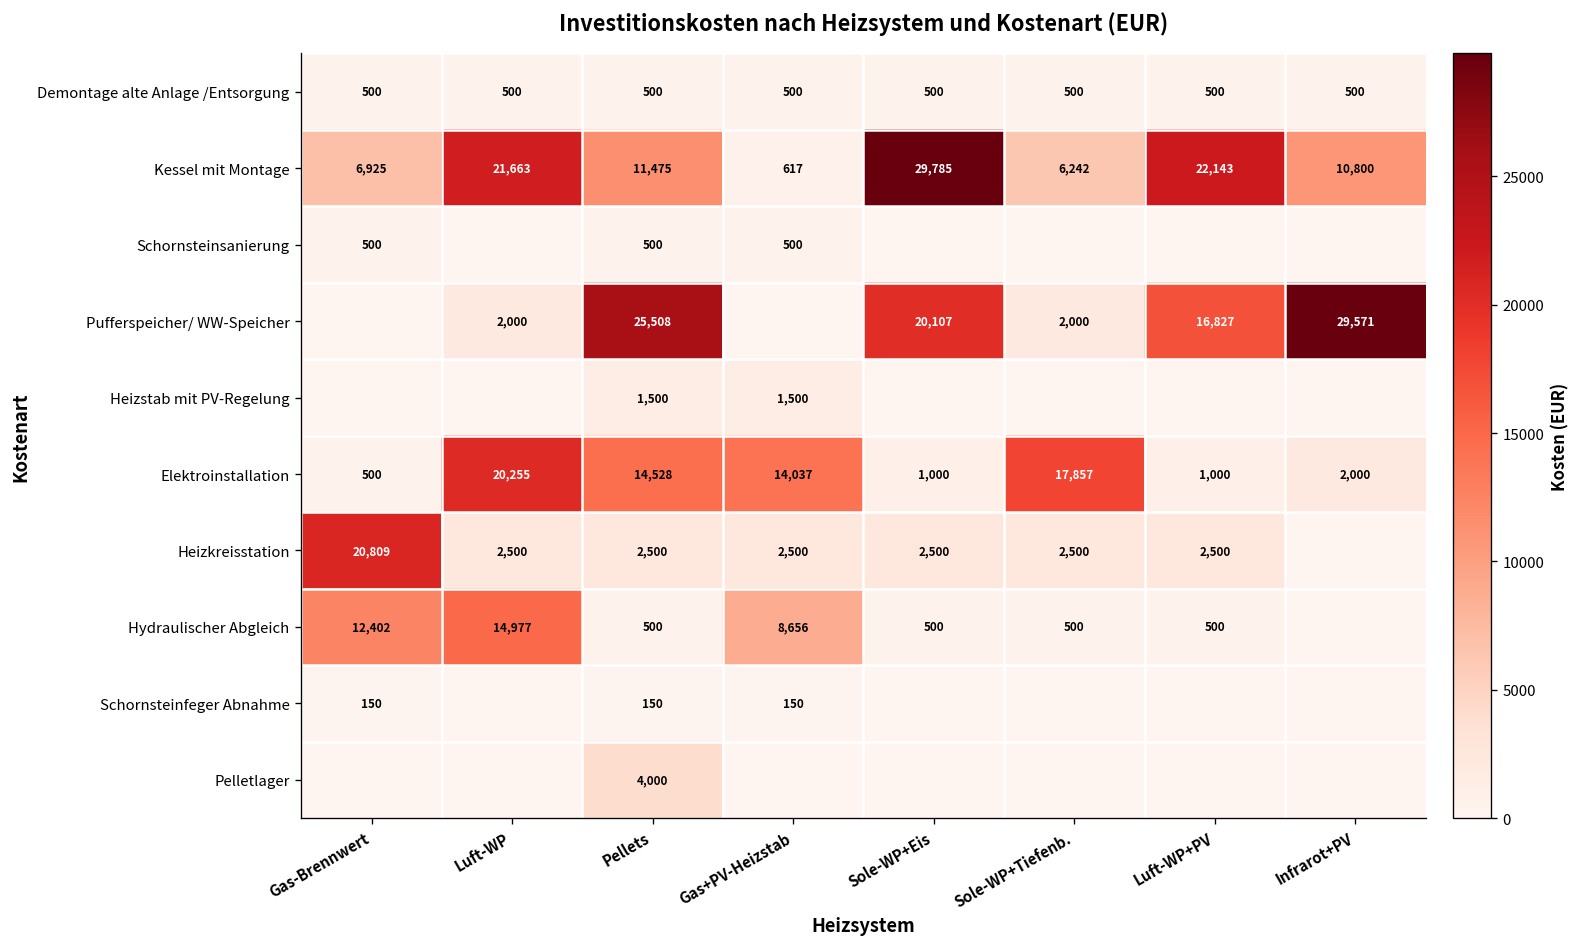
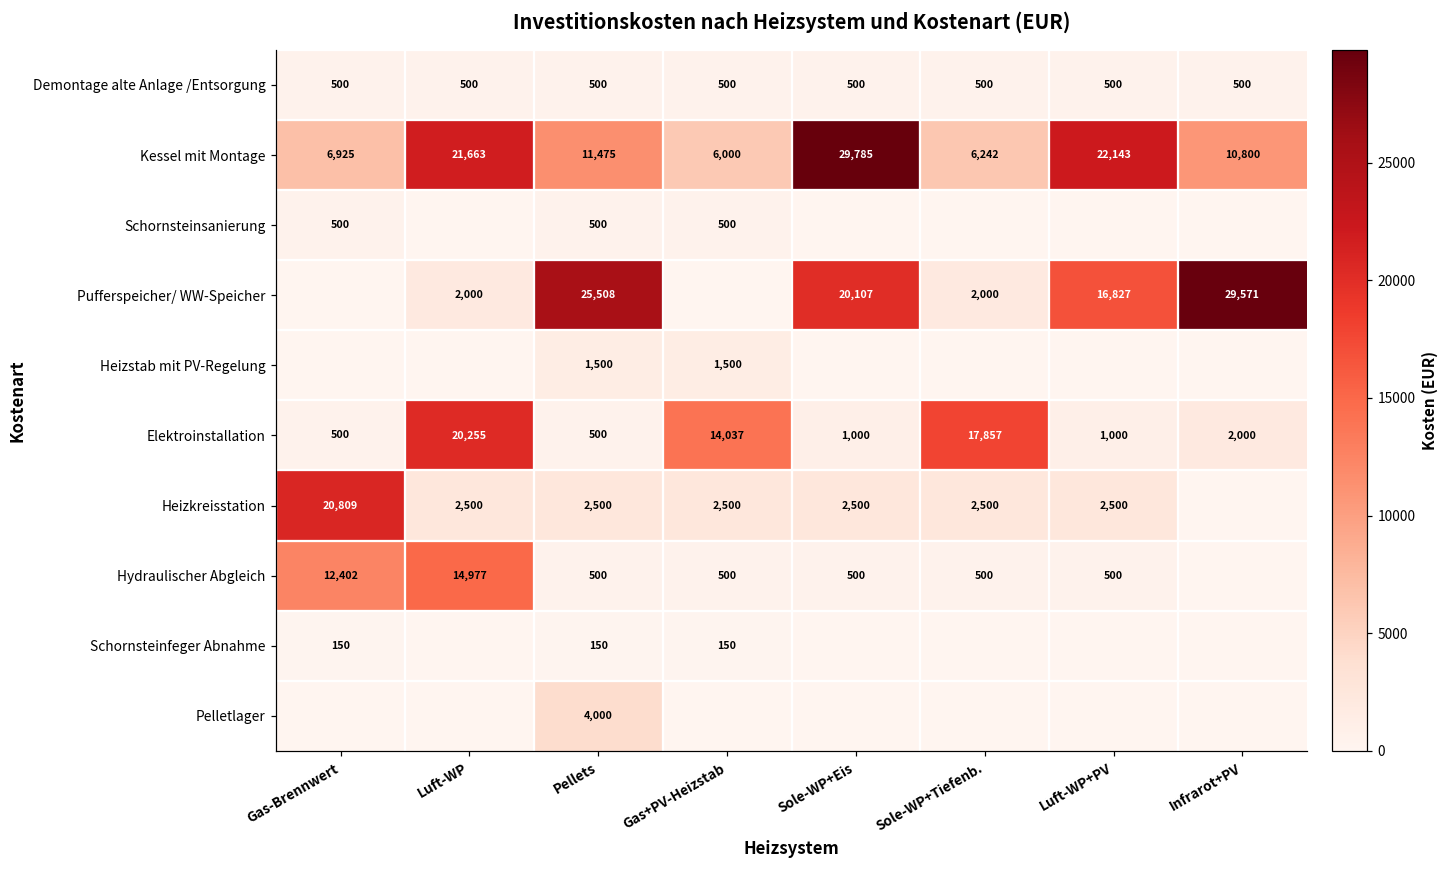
  {
    "Demontage alte Anlage /Entsorgung": {
      "Gas-Brennwert": "500",
      "Luft-WP": "500",
      "Pellets": "500",
      "Gas+PV-Heizstab": "500",
      "Sole-WP+Eis": "500",
      "Sole-WP+Tiefenb.": "500",
      "Luft-WP+PV": "500",
      "Infrarot+PV": "500"
    },
    "Kessel mit Montage": {
      "Gas-Brennwert": "6,925",
      "Luft-WP": "21,663",
      "Pellets": "11,475",
-     "Gas+PV-Heizstab": "617",
+     "Gas+PV-Heizstab": "6,000",
      "Sole-WP+Eis": "29,785",
      "Sole-WP+Tiefenb.": "6,242",
      "Luft-WP+PV": "22,143",
      "Infrarot+PV": "10,800"
    },
    "Schornsteinsanierung": {
      "Gas-Brennwert": "500",
      "Pellets": "500",
      "Gas+PV-Heizstab": "500"
    },
    "Pufferspeicher/ WW-Speicher": {
      "Luft-WP": "2,000",
      "Pellets": "25,508",
      "Sole-WP+Eis": "20,107",
      "Sole-WP+Tiefenb.": "2,000",
      "Luft-WP+PV": "16,827",
      "Infrarot+PV": "29,571"
    },
    "Heizstab mit PV-Regelung": {
      "Pellets": "1,500",
      "Gas+PV-Heizstab": "1,500"
    },
    "Elektroinstallation": {
      "Gas-Brennwert": "500",
      "Luft-WP": "20,255",
-     "Pellets": "14,528",
+     "Pellets": "500",
      "Gas+PV-Heizstab": "14,037",
      "Sole-WP+Eis": "1,000",
      "Sole-WP+Tiefenb.": "17,857",
      "Luft-WP+PV": "1,000",
      "Infrarot+PV": "2,000"
    },
    "Heizkreisstation": {
      "Gas-Brennwert": "20,809",
      "Luft-WP": "2,500",
      "Pellets": "2,500",
      "Gas+PV-Heizstab": "2,500",
      "Sole-WP+Eis": "2,500",
      "Sole-WP+Tiefenb.": "2,500",
      "Luft-WP+PV": "2,500"
    },
    "Hydraulischer Abgleich": {
      "Gas-Brennwert": "12,402",
      "Luft-WP": "14,977",
      "Pellets": "500",
-     "Gas+PV-Heizstab": "8,656",
+     "Gas+PV-Heizstab": "500",
      "Sole-WP+Eis": "500",
      "Sole-WP+Tiefenb.": "500",
      "Luft-WP+PV": "500"
    },
    "Schornsteinfeger Abnahme": {
      "Gas-Brennwert": "150",
      "Pellets": "150",
      "Gas+PV-Heizstab": "150"
    },
    "Pelletlager": {
      "Pellets": "4,000"
    }
  }
